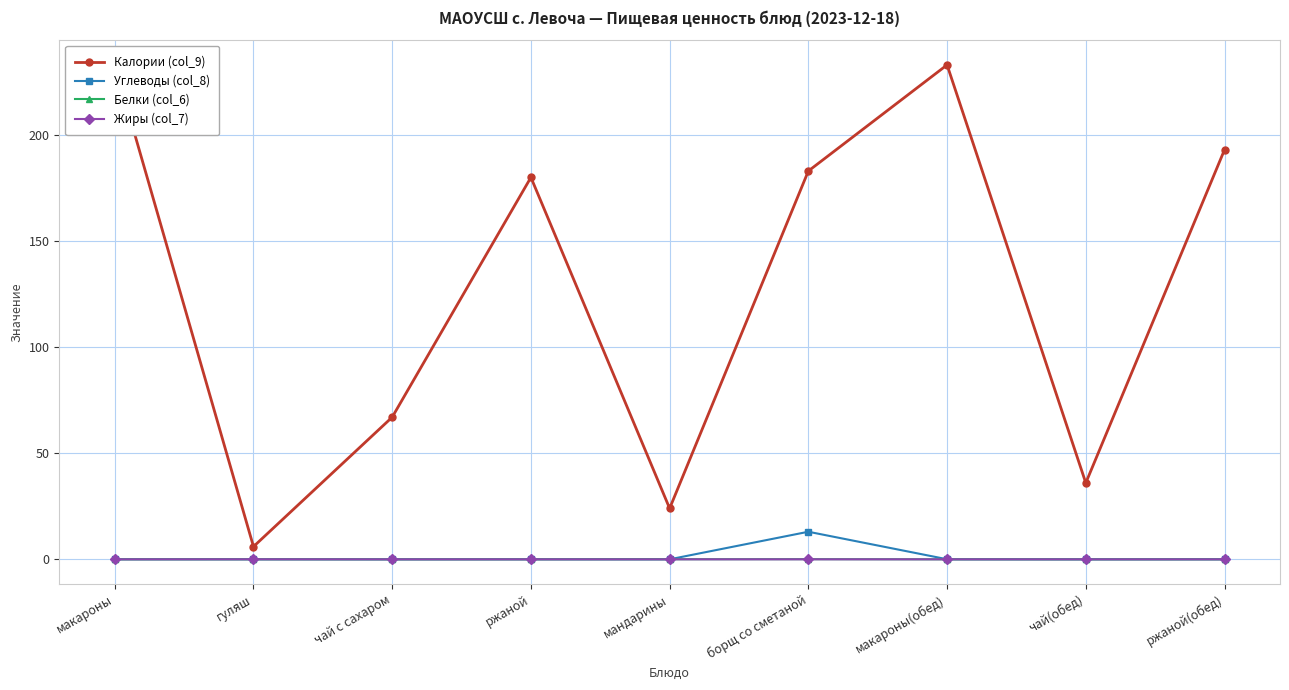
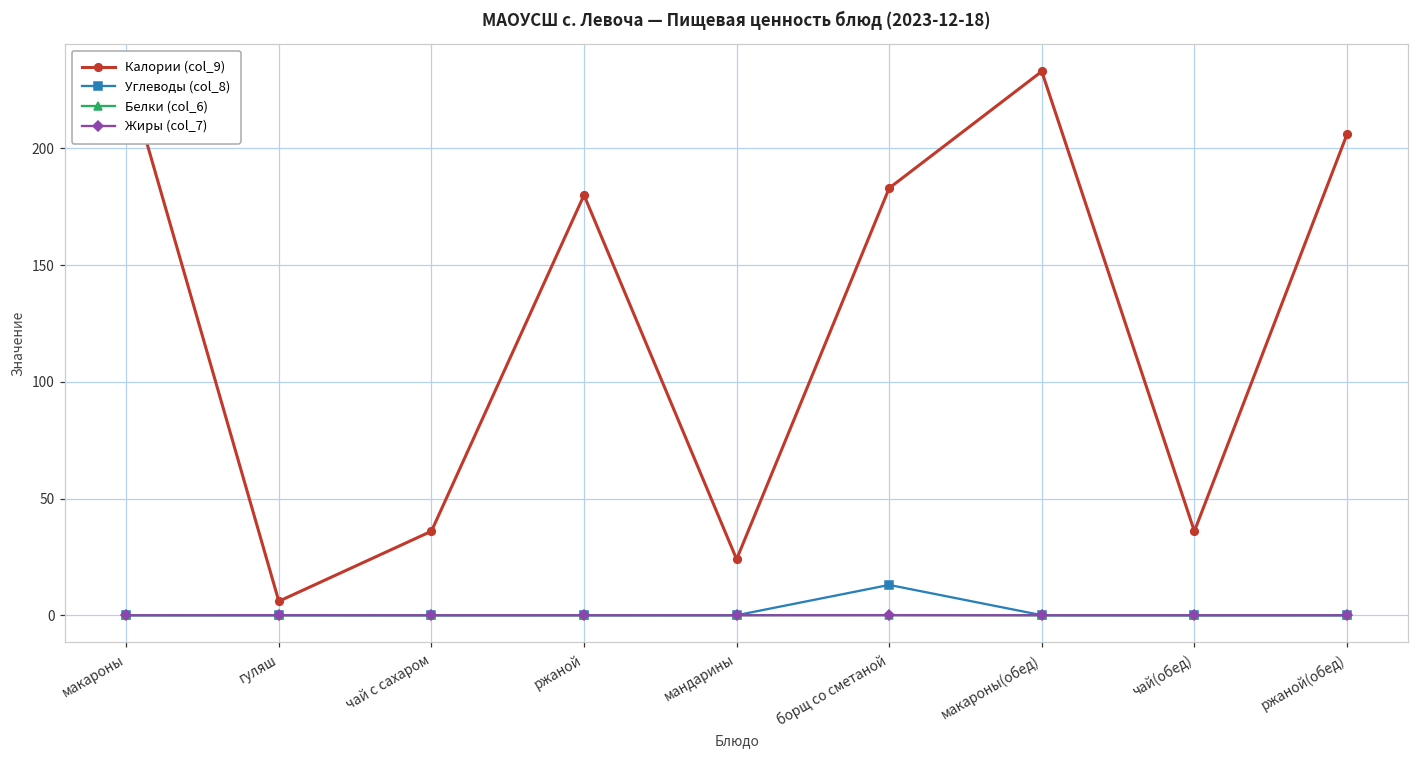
  {
    "Калории (col_9)": {
      "гуляш": 6,
-     "чай с сахаром": 67,
+     "чай с сахаром": 36,
      "ржаной": 180,
      "мандарины": 24,
      "борщ со сметаной": 183,
      "макароны(обед)": 233,
      "чай(обед)": 36,
-     "ржаной(обед)": 193
+     "ржаной(обед)": 206
    },
    "Углеводы (col_8)": {
      "борщ со сметаной": 13
    },
    "Жиры (col_7)": {
      "борщ со сметаной": 0
    }
  }
